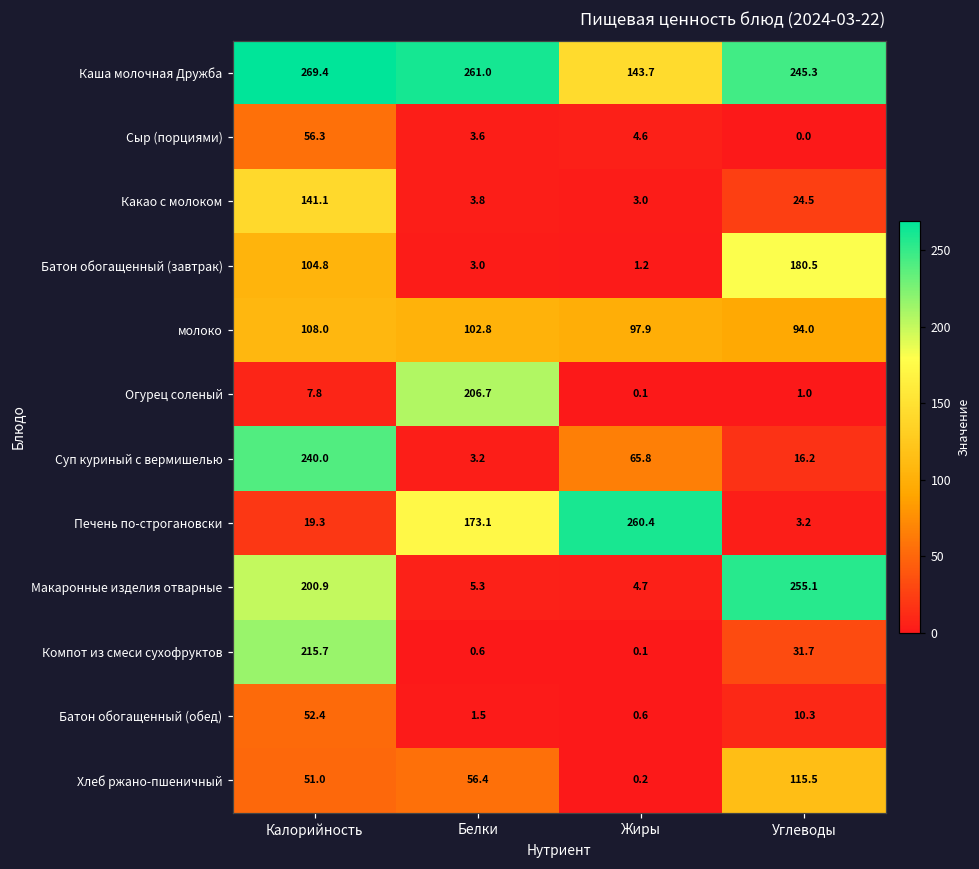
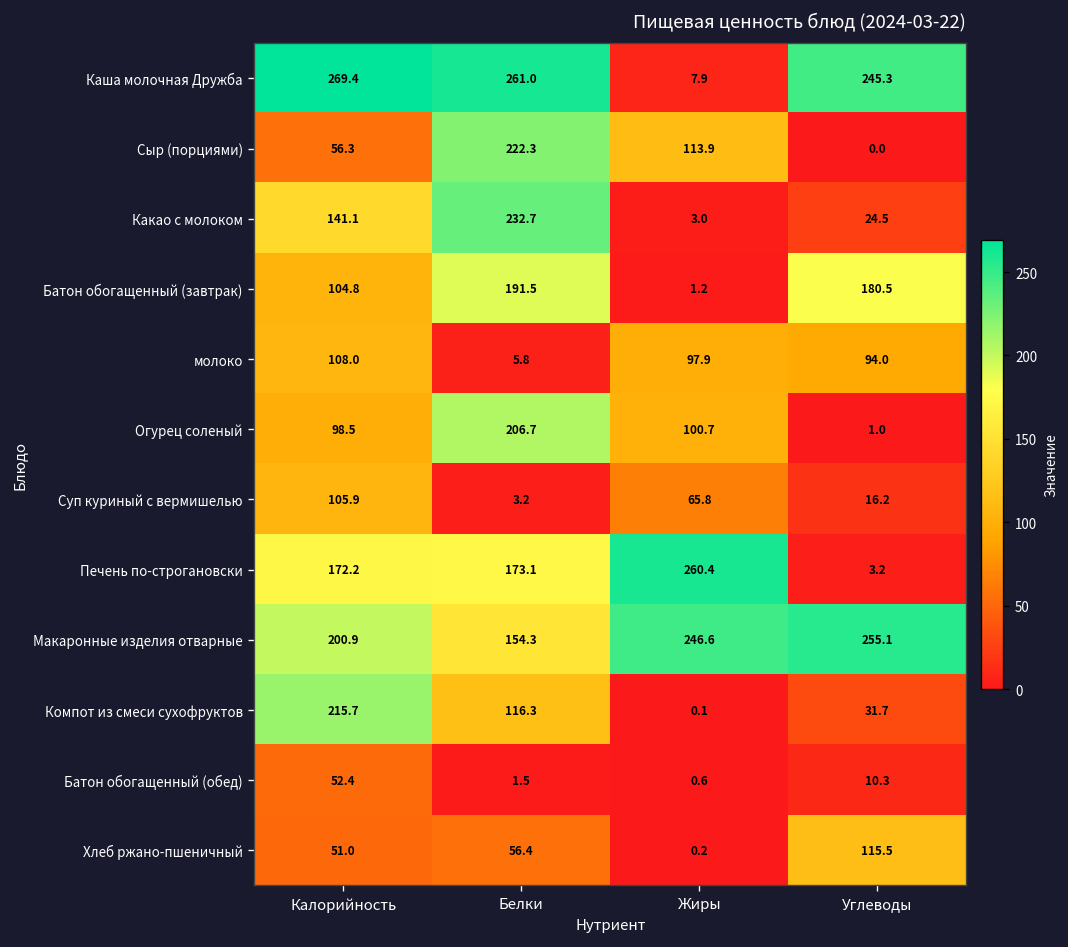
  {
    "Каша молочная Дружба": {
      "Калорийность": 269.4,
      "Белки": 261.0,
-     "Жиры": 143.7,
+     "Жиры": 7.9,
      "Углеводы": 245.3
    },
    "Сыр (порциями)": {
      "Калорийность": 56.3,
-     "Белки": 3.6,
-     "Жиры": 4.6,
+     "Белки": 222.3,
+     "Жиры": 113.9,
      "Углеводы": 0.0
    },
    "Какао с молоком": {
      "Калорийность": 141.1,
-     "Белки": 3.8,
+     "Белки": 232.7,
      "Жиры": 3.0,
      "Углеводы": 24.5
    },
    "Батон обогащенный (завтрак)": {
      "Калорийность": 104.8,
-     "Белки": 3.0,
+     "Белки": 191.5,
      "Жиры": 1.2,
      "Углеводы": 180.5
    },
    "молоко": {
      "Калорийность": 108.0,
-     "Белки": 102.8,
+     "Белки": 5.8,
      "Жиры": 97.9,
      "Углеводы": 94.0
    },
    "Огурец соленый": {
-     "Калорийность": 7.8,
+     "Калорийность": 98.5,
      "Белки": 206.7,
-     "Жиры": 0.1,
+     "Жиры": 100.7,
      "Углеводы": 1.0
    },
    "Суп куриный с вермишелью": {
-     "Калорийность": 240.0,
+     "Калорийность": 105.9,
      "Белки": 3.2,
      "Жиры": 65.8,
      "Углеводы": 16.2
    },
    "Печень по-строгановски": {
-     "Калорийность": 19.3,
+     "Калорийность": 172.2,
      "Белки": 173.1,
      "Жиры": 260.4,
      "Углеводы": 3.2
    },
    "Макаронные изделия отварные": {
      "Калорийность": 200.9,
-     "Белки": 5.3,
-     "Жиры": 4.7,
+     "Белки": 154.3,
+     "Жиры": 246.6,
      "Углеводы": 255.1
    },
    "Компот из смеси сухофруктов": {
      "Калорийность": 215.7,
-     "Белки": 0.6,
+     "Белки": 116.3,
      "Жиры": 0.1,
      "Углеводы": 31.7
    },
    "Батон обогащенный (обед)": {
      "Калорийность": 52.4,
      "Белки": 1.5,
      "Жиры": 0.6,
      "Углеводы": 10.3
    },
    "Хлеб ржано-пшеничный": {
      "Калорийность": 51.0,
      "Белки": 56.4,
      "Жиры": 0.2,
      "Углеводы": 115.5
    }
  }
